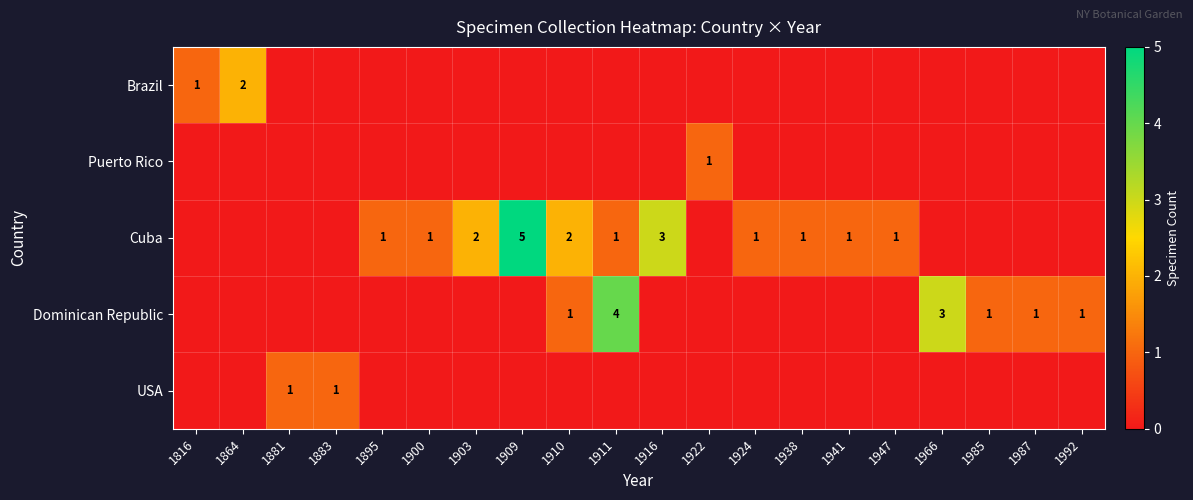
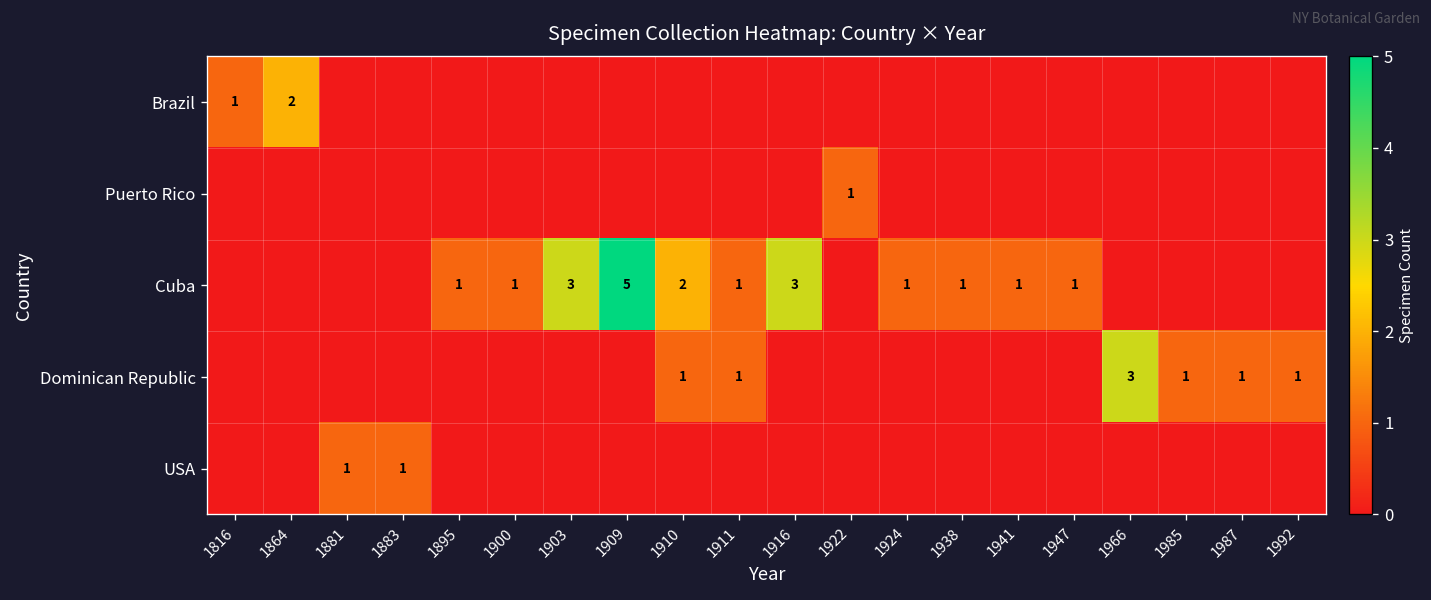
  {
    "Brazil": {
      "1816": 1,
      "1864": 2
    },
    "Puerto Rico": {
      "1922": 1
    },
    "Cuba": {
      "1895": 1,
      "1900": 1,
-     "1903": 2,
+     "1903": 3,
      "1909": 5,
      "1910": 2,
      "1911": 1,
      "1916": 3,
      "1924": 1,
      "1938": 1,
      "1941": 1,
      "1947": 1
    },
    "Dominican Republic": {
      "1910": 1,
-     "1911": 4,
+     "1911": 1,
      "1966": 3,
      "1985": 1,
      "1987": 1,
      "1992": 1
    },
    "USA": {
      "1881": 1,
      "1883": 1
    }
  }
